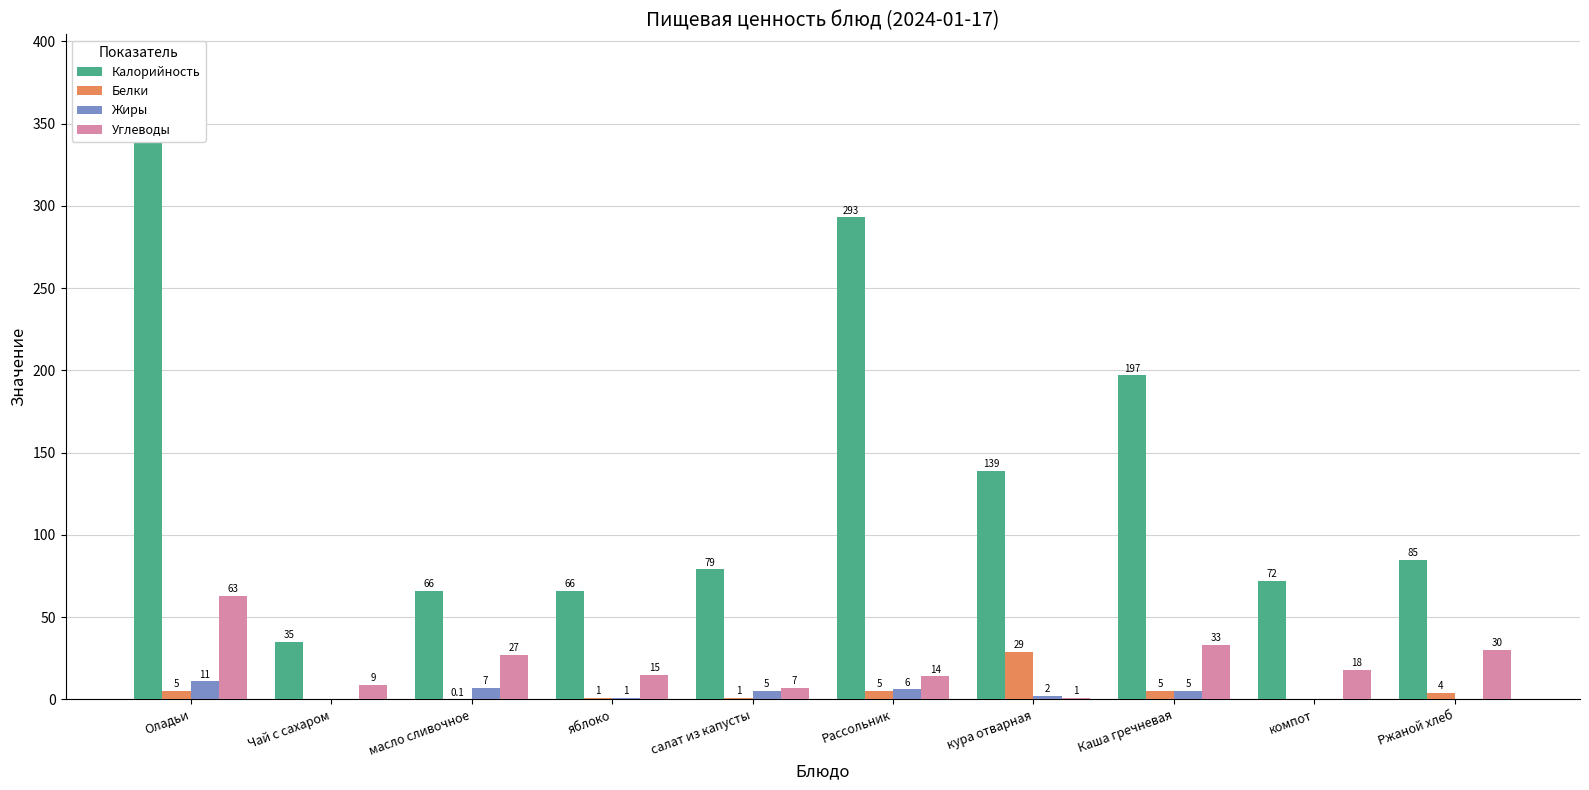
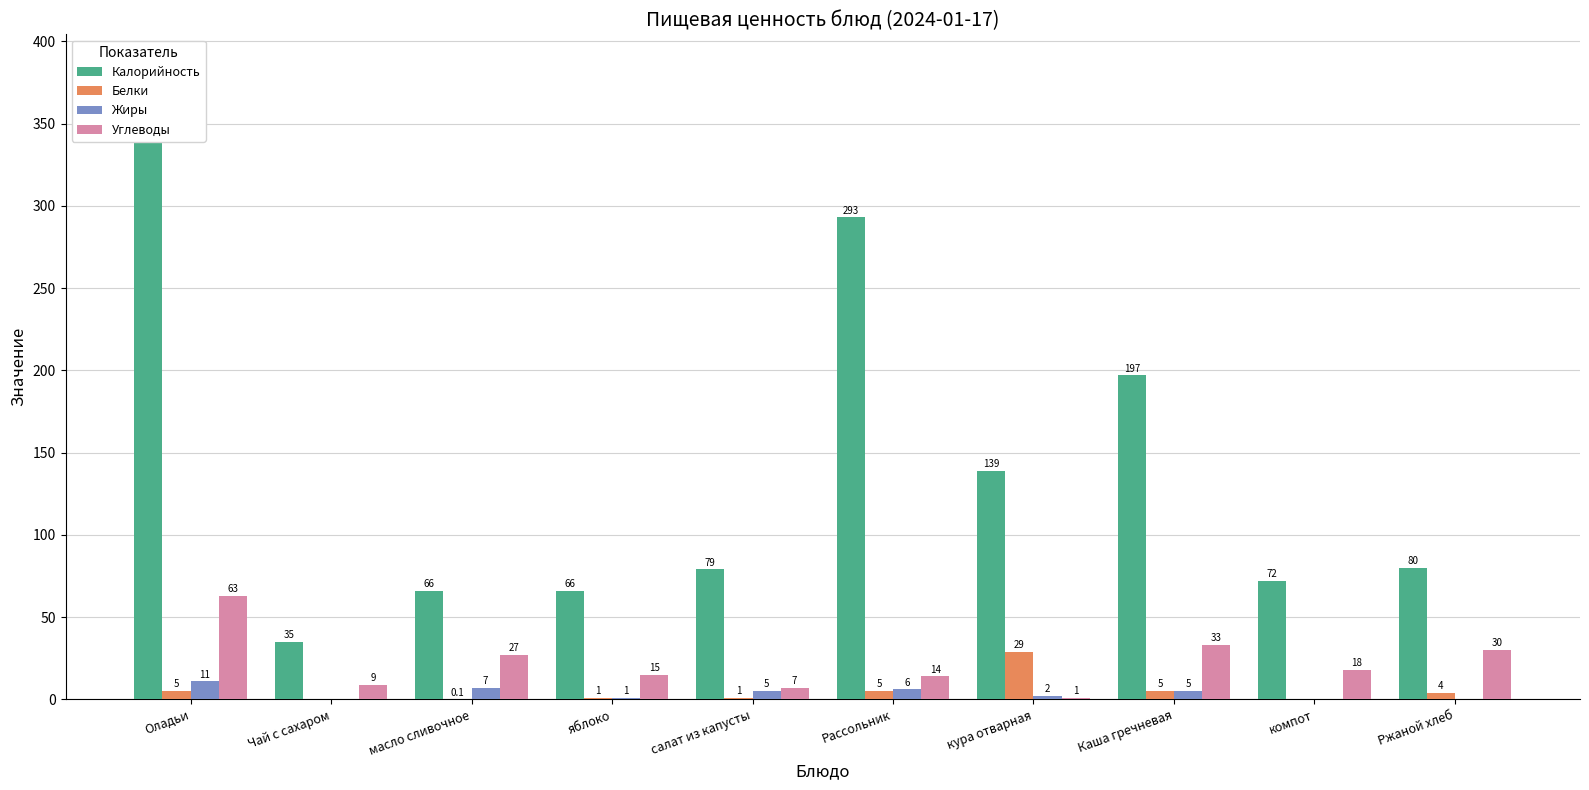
  {
    "Калорийность": {
      "Чай с сахаром": 35,
      "масло сливочное": 66,
      "яблоко": 66,
      "салат из капусты": 79,
      "Рассольник": 293,
      "кура отварная": 139,
      "Каша гречневая": 197,
      "компот": 72,
-     "Ржаной хлеб": 85
+     "Ржаной хлеб": 80
    },
    "Белки": {
      "Оладьи": 5,
      "масло сливочное": 0.1,
      "яблоко": 1,
      "салат из капусты": 1,
      "Рассольник": 5,
      "кура отварная": 29,
      "Каша гречневая": 5,
      "Ржаной хлеб": 4
    },
    "Жиры": {
      "Оладьи": 11,
      "масло сливочное": 7,
      "яблоко": 1,
      "салат из капусты": 5,
      "Рассольник": 6,
      "кура отварная": 2,
      "Каша гречневая": 5
    },
    "Углеводы": {
      "Оладьи": 63,
      "Чай с сахаром": 9,
      "масло сливочное": 27,
      "яблоко": 15,
      "салат из капусты": 7,
      "Рассольник": 14,
      "кура отварная": 1,
      "Каша гречневая": 33,
      "компот": 18,
      "Ржаной хлеб": 30
    }
  }
